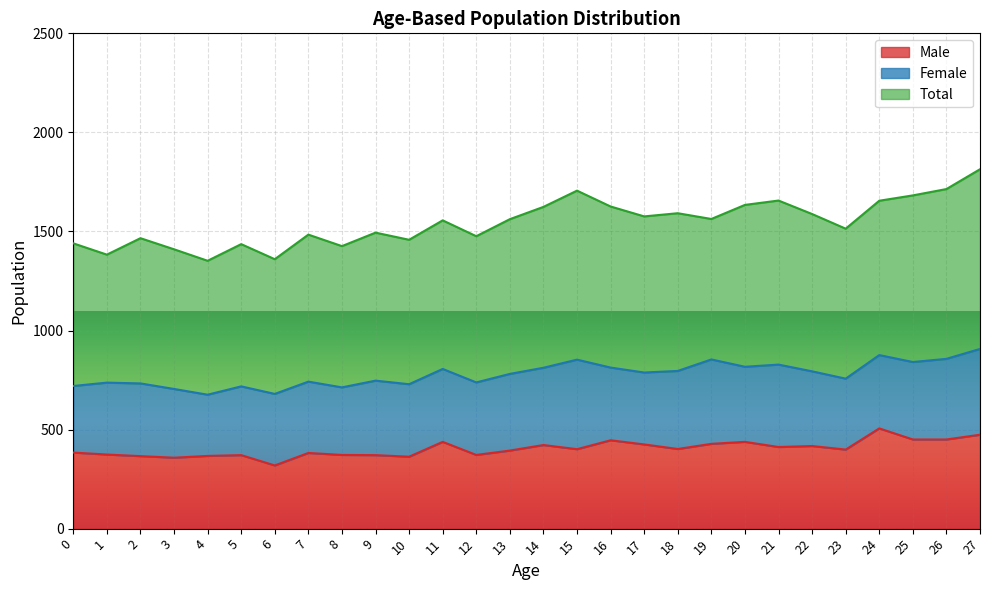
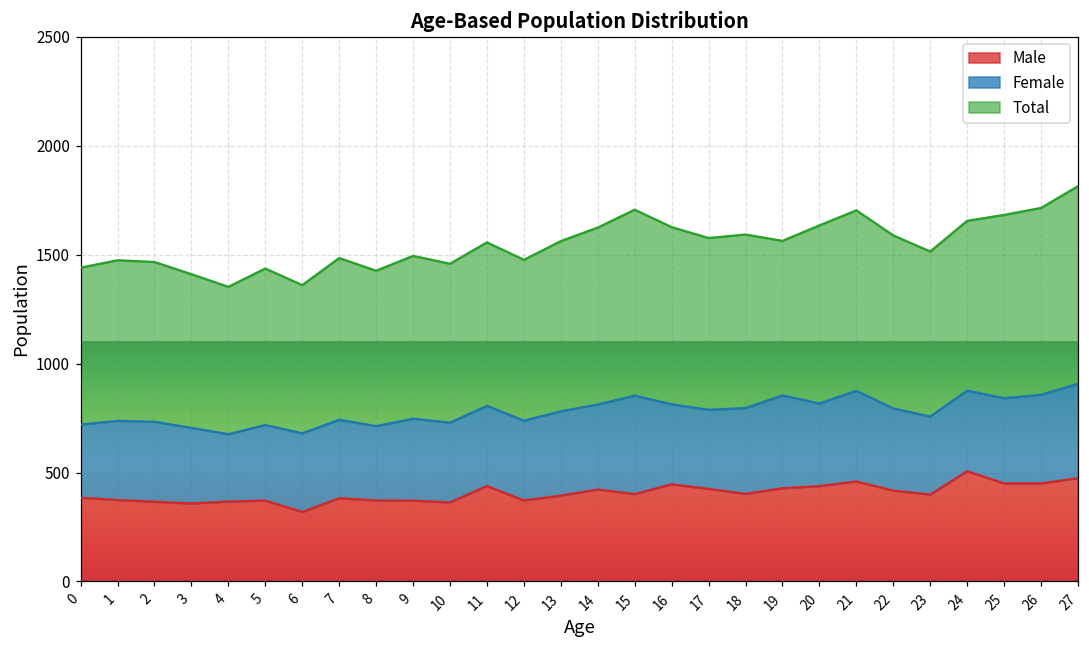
  {
    "Male": {
      "0": 380,
      "1": 370,
      "2": 370,
      "3": 360,
      "4": 370,
      "5": 370,
      "6": 320,
      "7": 380,
      "8": 370,
      "9": 370,
      "10": 360,
      "11": 440,
      "12": 370,
      "13": 390,
      "14": 420,
      "15": 400,
      "16": 450,
      "17": 430,
      "18": 400,
      "19": 430,
      "20": 440,
-     "21": 410,
+     "21": 460,
      "22": 420,
      "23": 400,
      "24": 510,
      "25": 450,
      "26": 450,
      "27": 470
    },
    "Female": {
      "0": 340,
      "1": 360,
      "2": 370,
      "3": 350,
      "4": 310,
      "5": 350,
      "6": 360,
      "7": 360,
      "8": 340,
      "9": 380,
      "10": 370,
      "11": 370,
      "12": 370,
      "13": 390,
      "14": 390,
      "15": 450,
      "16": 370,
      "17": 360,
      "18": 390,
      "19": 430,
      "20": 380,
      "21": 420,
      "22": 380,
      "23": 360,
      "24": 370,
      "25": 390,
      "26": 410,
      "27": 430
    },
    "Total": {
      "0": 720,
-     "1": 650,
+     "1": 740,
      "2": 730,
      "3": 710,
      "4": 680,
      "5": 720,
      "6": 680,
      "7": 740,
      "8": 710,
      "9": 750,
      "10": 730,
      "11": 750,
      "12": 740,
      "13": 780,
      "14": 810,
      "15": 850,
      "16": 810,
      "17": 790,
      "18": 800,
      "19": 710,
      "20": 820,
      "21": 830,
      "22": 790,
      "23": 760,
      "24": 780,
      "25": 840,
      "26": 860,
      "27": 910
    }
  }
